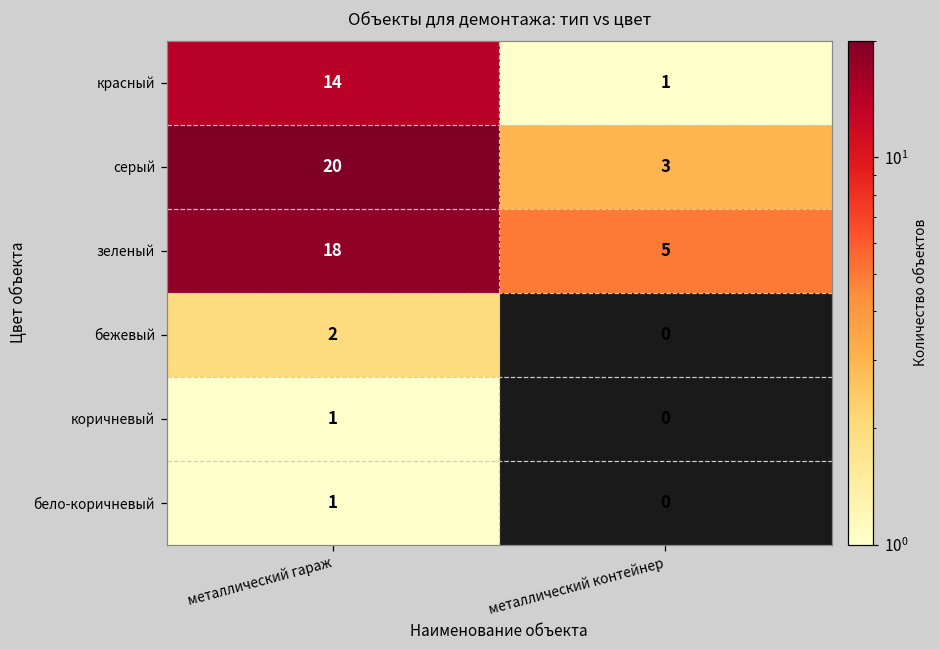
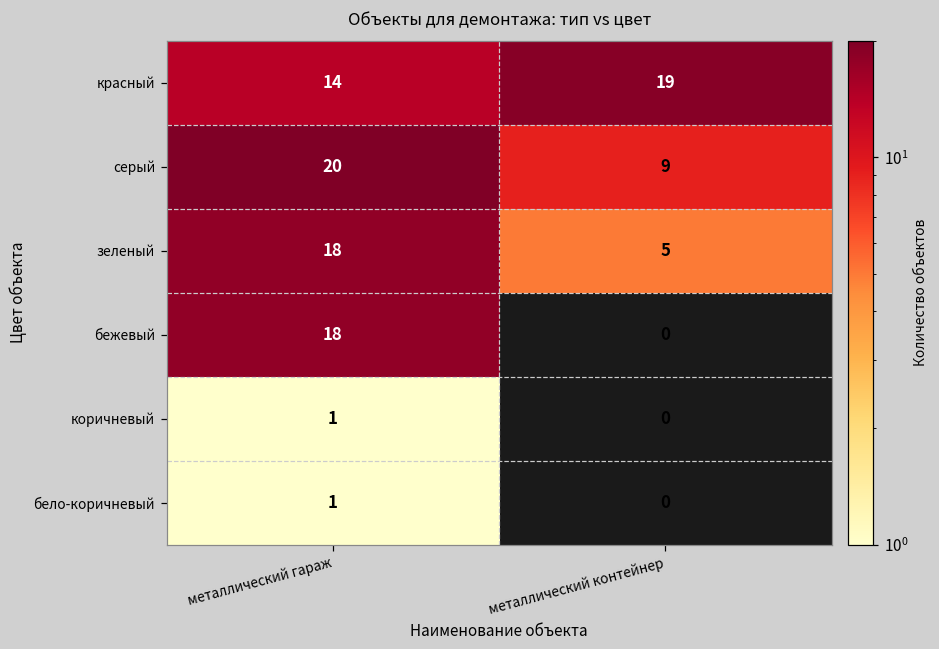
  {
    "красный": {
      "металлический гараж": 14,
-     "металлический контейнер": 1
+     "металлический контейнер": 19
    },
    "серый": {
      "металлический гараж": 20,
-     "металлический контейнер": 3
+     "металлический контейнер": 9
    },
    "зеленый": {
      "металлический гараж": 18,
      "металлический контейнер": 5
    },
    "бежевый": {
-     "металлический гараж": 2
+     "металлический гараж": 18
    },
    "коричневый": {
      "металлический гараж": 1
    },
    "бело-коричневый": {
      "металлический гараж": 1
    }
  }
